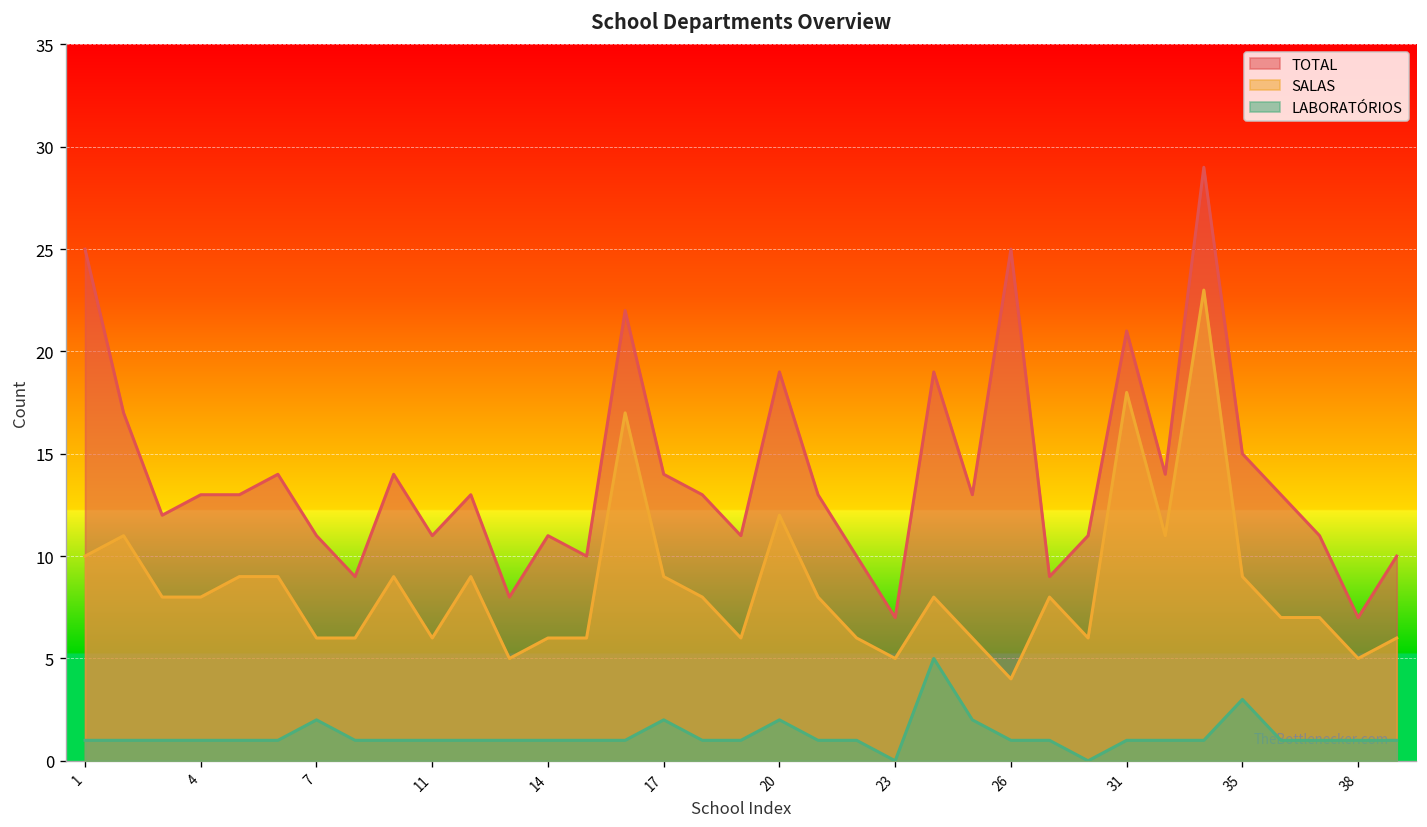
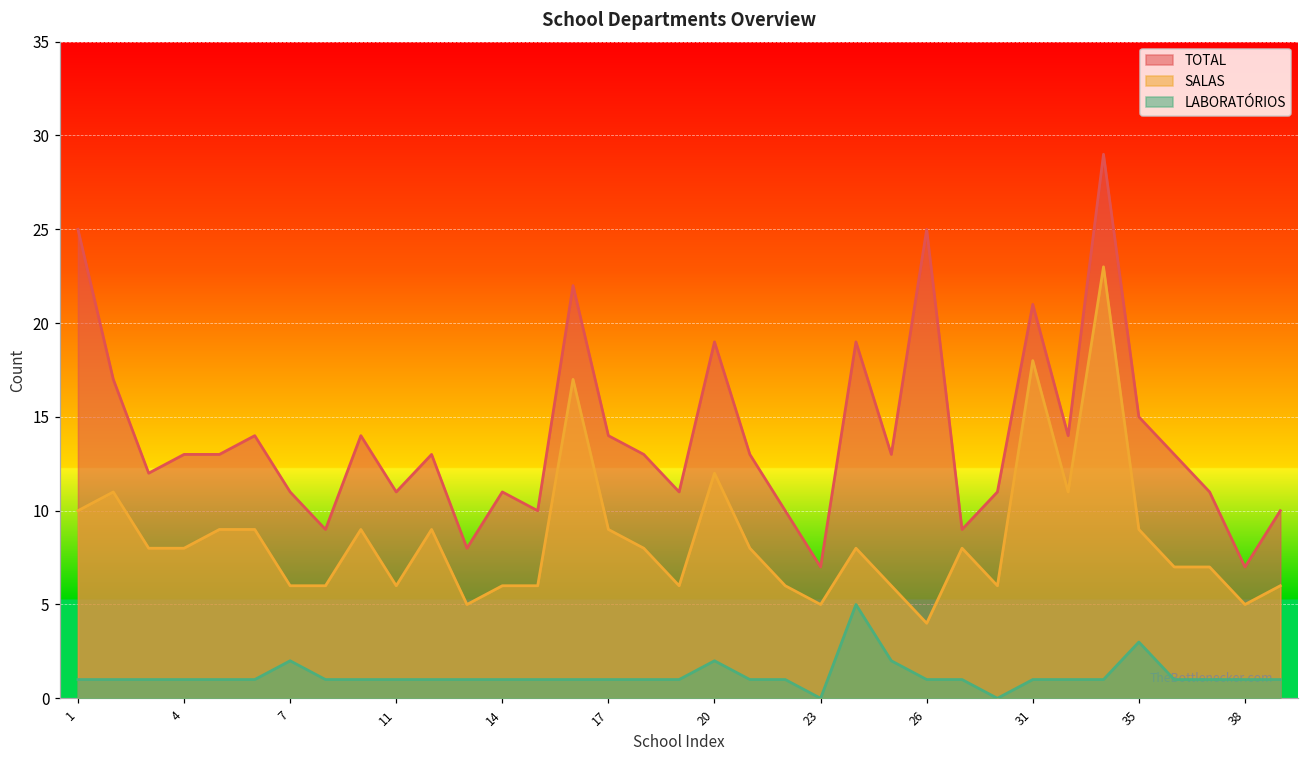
  {
    "TOTAL": {
      "1": 25,
      "4": 13,
      "7": 11,
      "11": 11,
      "14": 11,
      "17": 14,
      "20": 19,
      "23": 7,
      "26": 25,
      "31": 21,
      "35": 15,
      "38": 7
    },
    "SALAS": {
      "1": 10,
      "4": 8,
      "7": 6,
      "11": 6,
      "14": 6,
      "17": 9,
      "20": 12,
      "23": 5,
      "26": 4,
      "31": 18,
      "35": 9,
      "38": 5
    },
    "LABORATÓRIOS": {
      "1": 1,
      "4": 1,
      "7": 2,
      "11": 1,
      "14": 1,
-     "17": 2,
+     "17": 1,
      "20": 2,
      "23": 0,
      "26": 1,
      "31": 1,
      "35": 3,
      "38": 1
    }
  }
